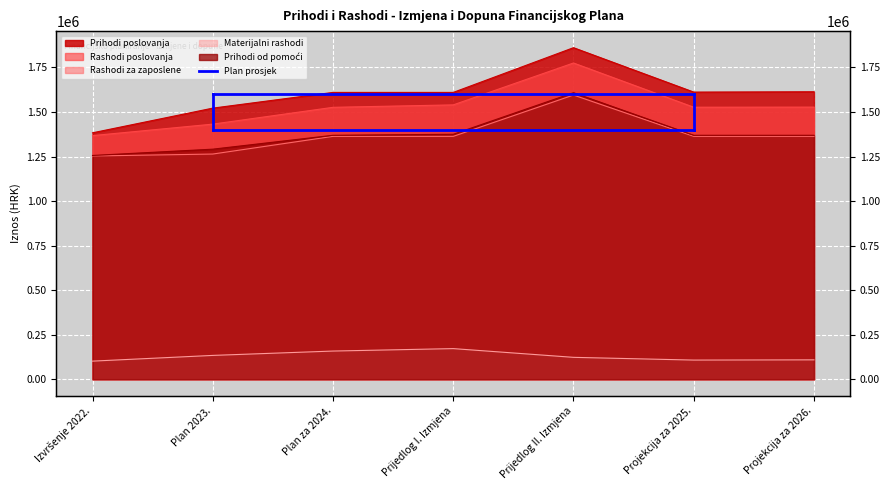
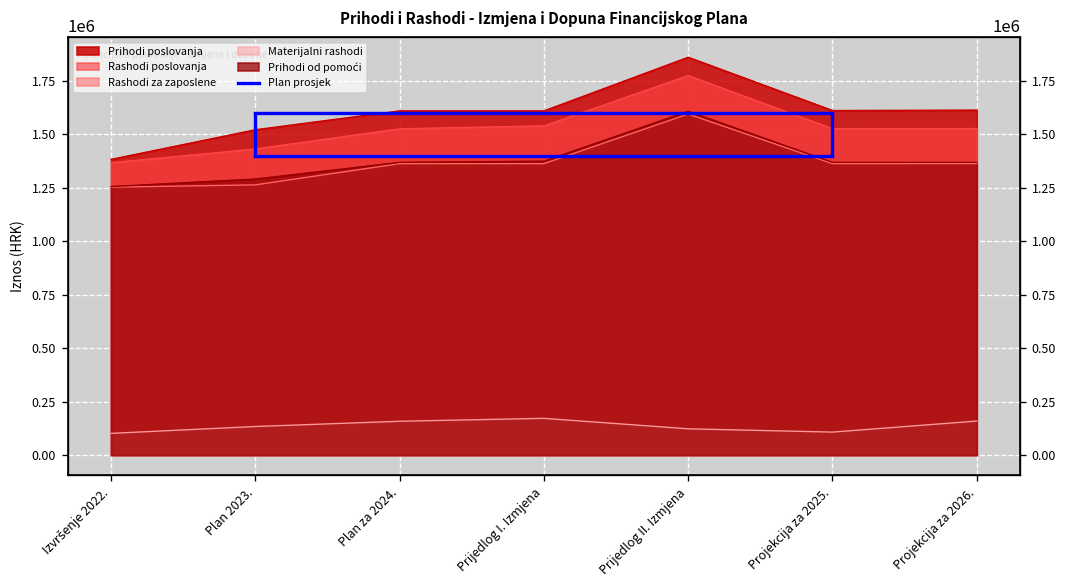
  {
    "Materijalni rashodi": {
      "Izvršenje 2022.": 100000,
      "Plan 2023.": 130000,
      "Plan za 2024.": 160000,
      "Prijedlog I. Izmjena": 170000,
      "Prijedlog II. Izmjena": 120000,
      "Projekcija za 2025.": 110000,
-     "Projekcija za 2026.": 110000
+     "Projekcija za 2026.": 160000
    }
  }
